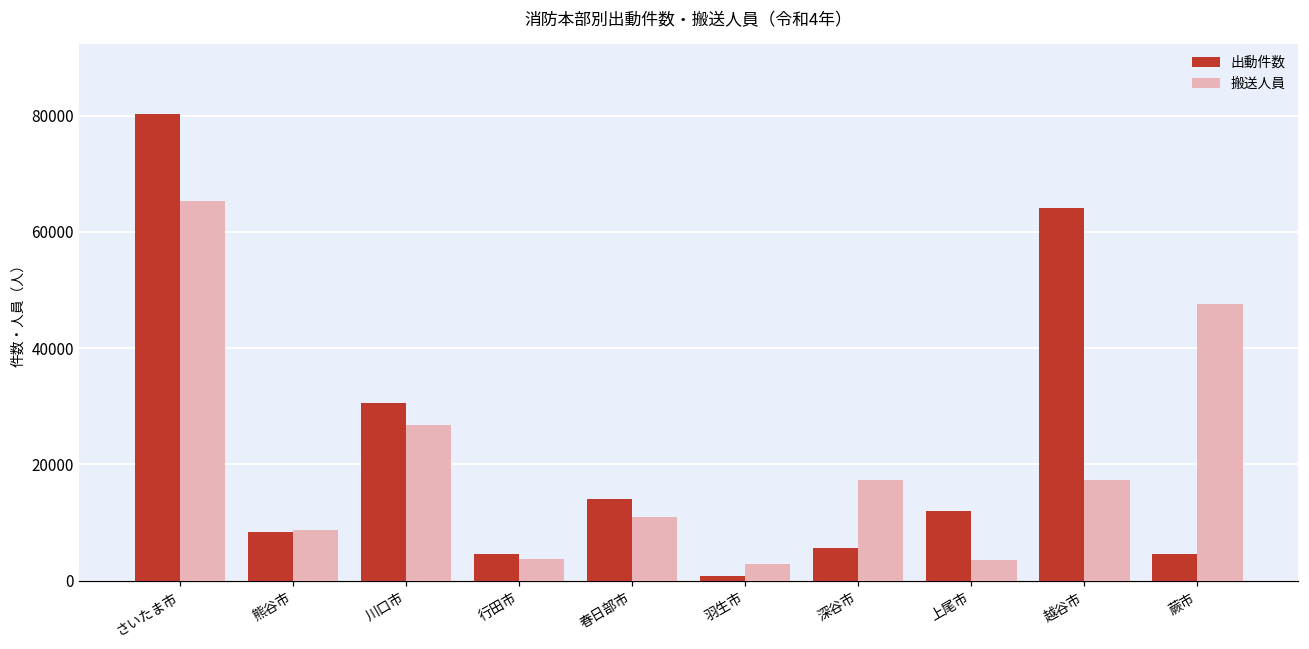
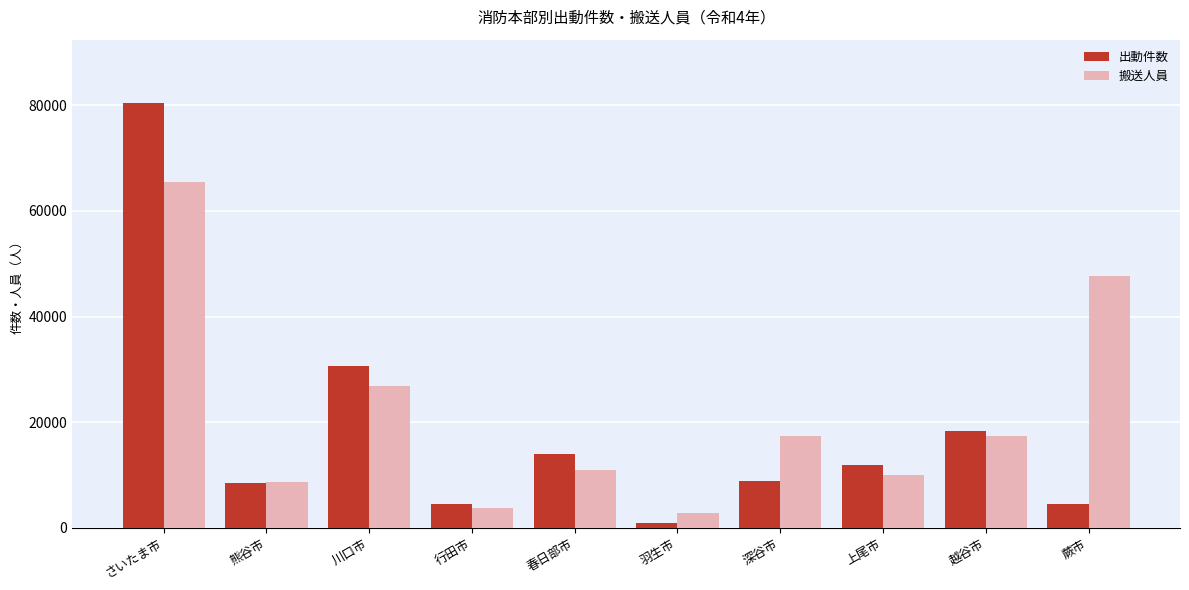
  {
    "出動件数": {
      "さいたま市": 80000,
      "熊谷市": 8000,
      "川口市": 31000,
      "行田市": 5000,
      "春日部市": 14000,
      "羽生市": 1000,
-     "深谷市": 6000,
+     "深谷市": 9000,
      "上尾市": 12000,
-     "越谷市": 64000,
+     "越谷市": 18000,
      "蕨市": 5000
    },
    "搬送人員": {
      "さいたま市": 65000,
      "熊谷市": 9000,
      "川口市": 27000,
      "行田市": 4000,
      "春日部市": 11000,
      "羽生市": 3000,
      "深谷市": 17000,
-     "上尾市": 4000,
+     "上尾市": 10000,
      "越谷市": 17000,
      "蕨市": 48000
    }
  }
